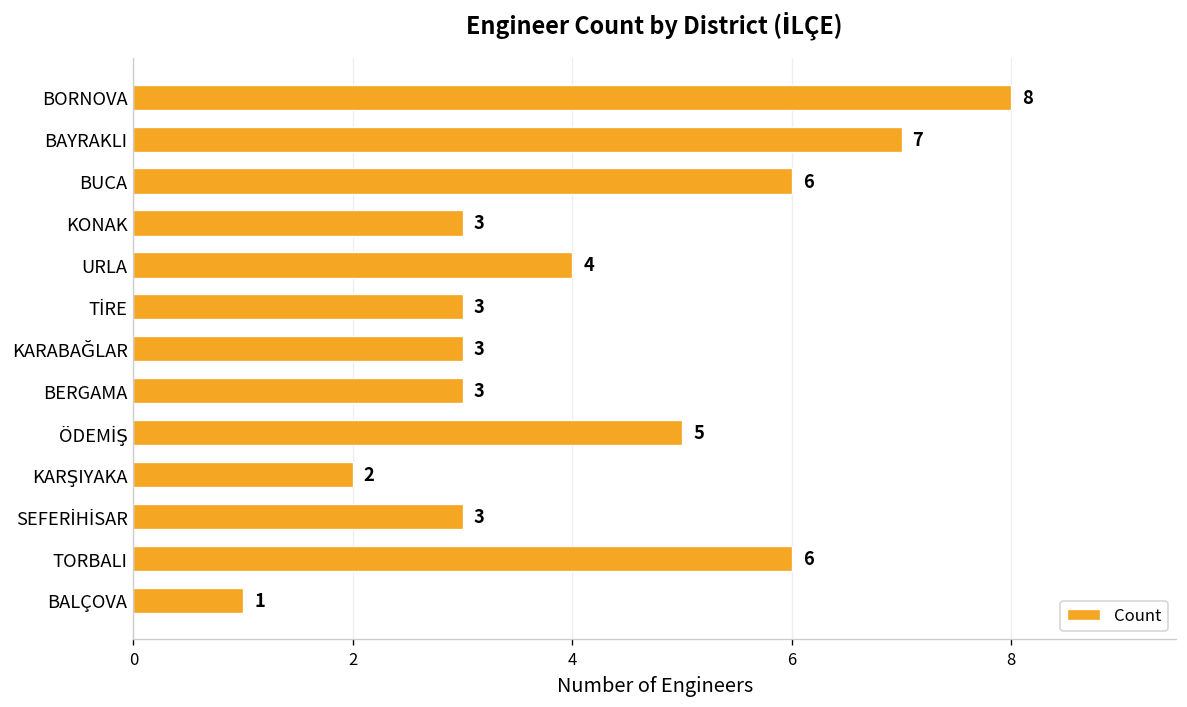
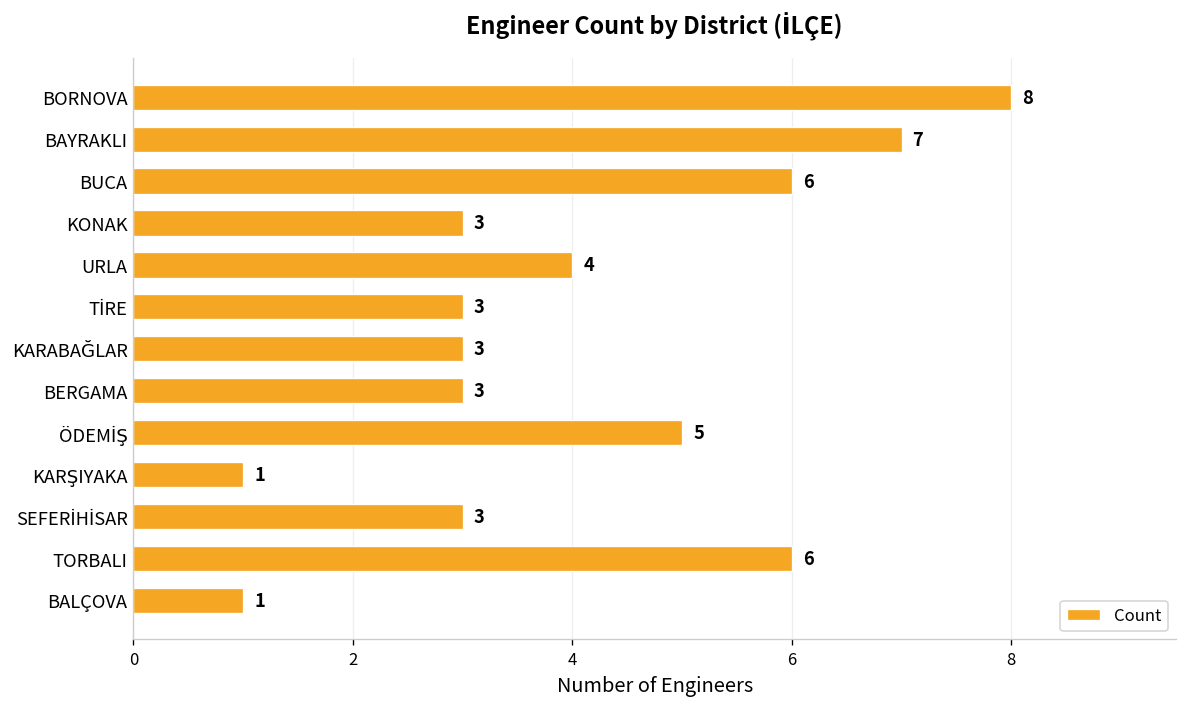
  {
    "BORNOVA": 8,
    "BAYRAKLI": 7,
    "BUCA": 6,
    "KONAK": 3,
    "URLA": 4,
    "TİRE": 3,
    "KARABAĞLAR": 3,
    "BERGAMA": 3,
    "ÖDEMİŞ": 5,
-   "KARŞIYAKA": 2,
+   "KARŞIYAKA": 1,
    "SEFERİHİSAR": 3,
    "TORBALI": 6,
    "BALÇOVA": 1
  }
